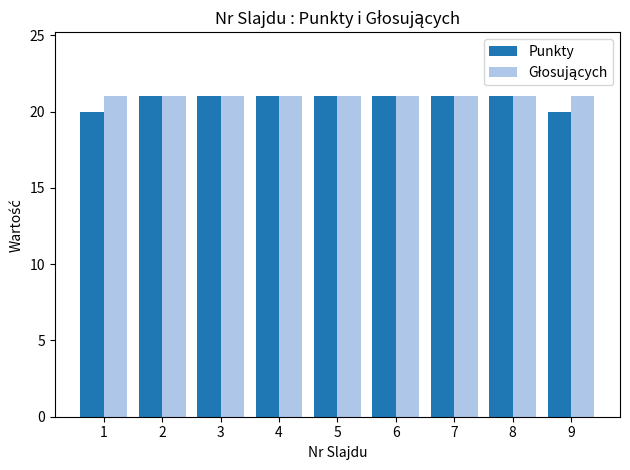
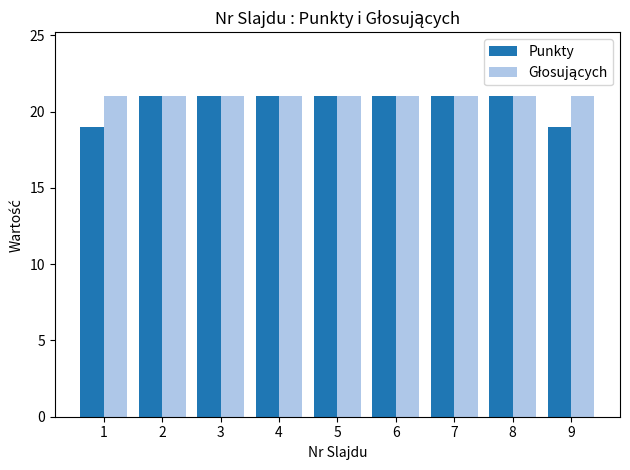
  {
    "Punkty": {
-     "1": 20,
+     "1": 19,
      "2": 21,
      "3": 21,
      "4": 21,
      "5": 21,
      "6": 21,
      "7": 21,
      "8": 21,
-     "9": 20
+     "9": 19
    },
    "Głosujących": {
      "1": 21,
      "2": 21,
      "3": 21,
      "4": 21,
      "5": 21,
      "6": 21,
      "7": 21,
      "8": 21,
      "9": 21
    }
  }
